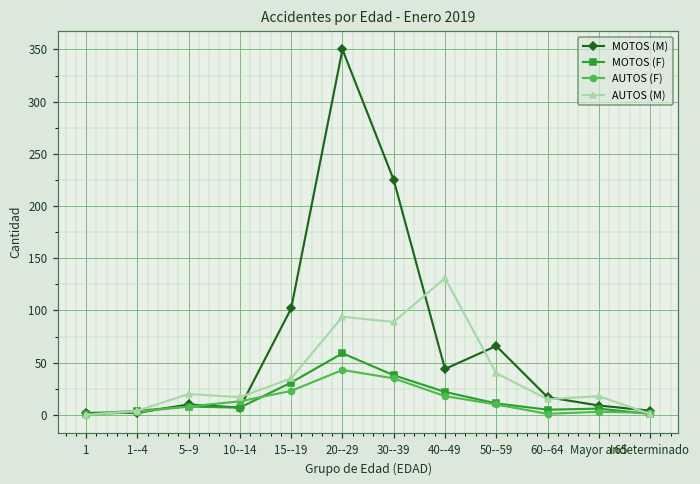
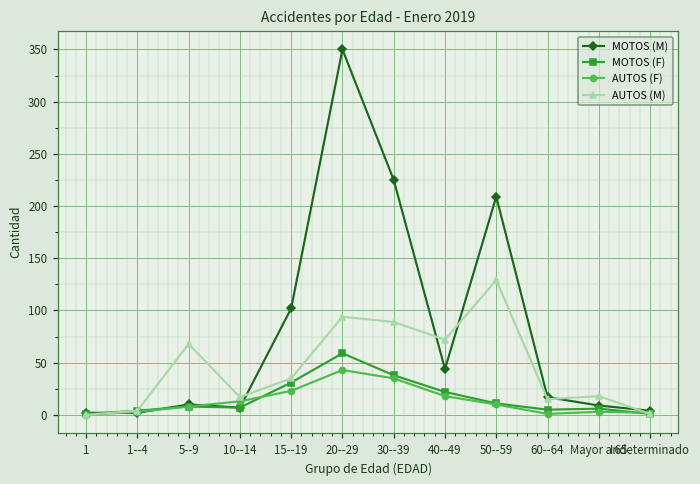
  {
    "MOTOS (M)": {
      "15--19": 100,
      "20--29": 350,
      "30--39": 230,
      "40--49": 40,
-     "50--59": 70
+     "50--59": 210
    },
    "AUTOS (M)": {
-     "5--9": 20,
+     "5--9": 70,
      "10--14": 20,
      "15--19": 40,
      "20--29": 90,
      "30--39": 90,
-     "40--49": 130,
-     "50--59": 40
+     "40--49": 70,
+     "50--59": 130
    }
  }
